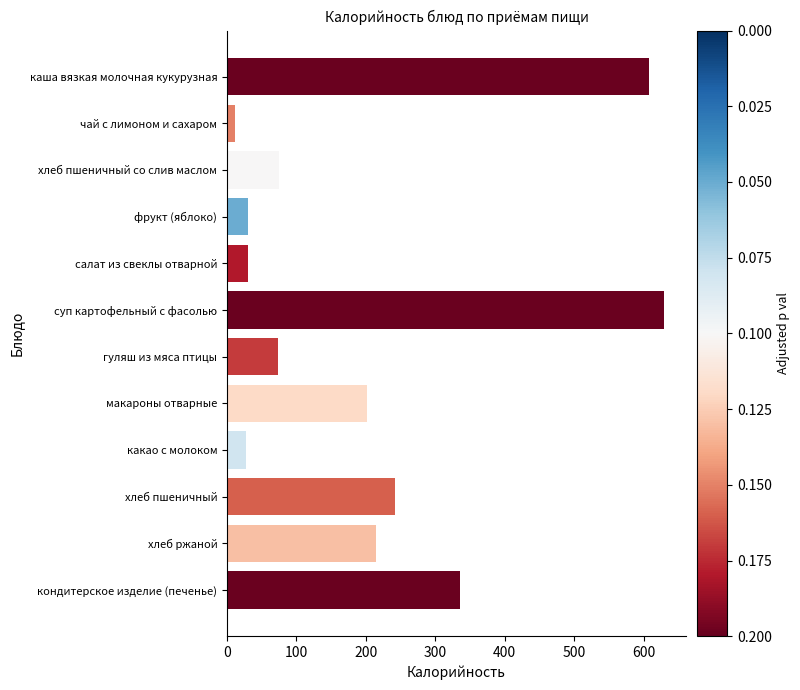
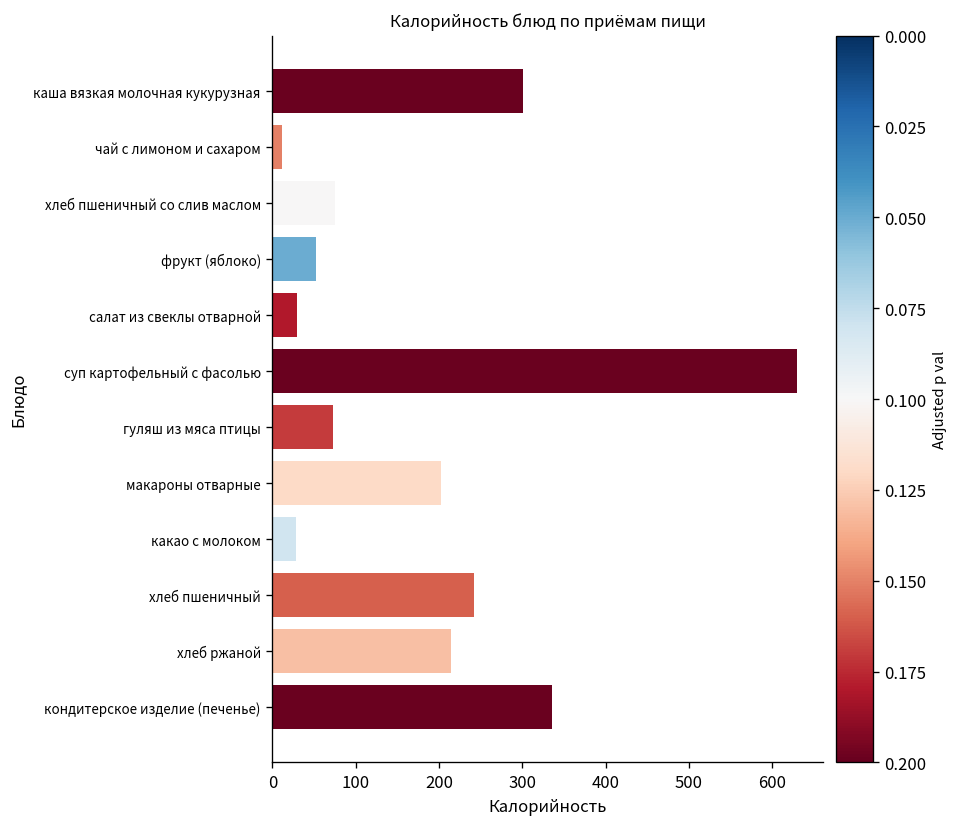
  {
-   "каша вязкая молочная кукурузная": 610,
+   "каша вязкая молочная кукурузная": 300,
    "чай с лимоном и сахаром": 10,
    "хлеб пшеничный со слив маслом": 80,
-   "фрукт (яблоко)": 30,
+   "фрукт (яблоко)": 50,
    "салат из свеклы отварной": 30,
    "суп картофельный с фасолью": 630,
    "гуляш из мяса птицы": 70,
    "макароны отварные": 200,
    "какао с молоком": 30,
    "хлеб пшеничный": 240,
    "хлеб ржаной": 210,
    "кондитерское изделие (печенье)": 340
  }
